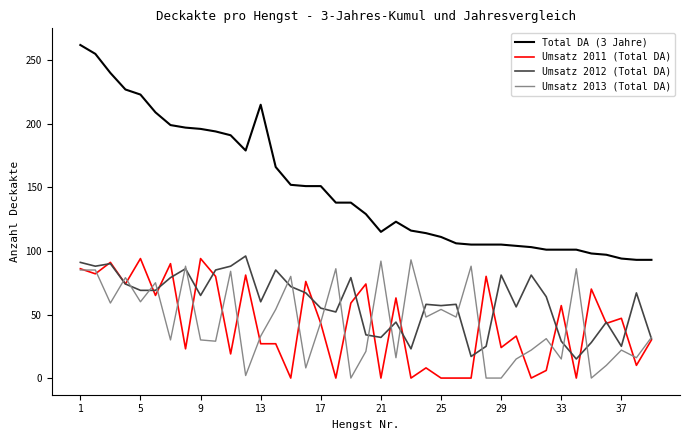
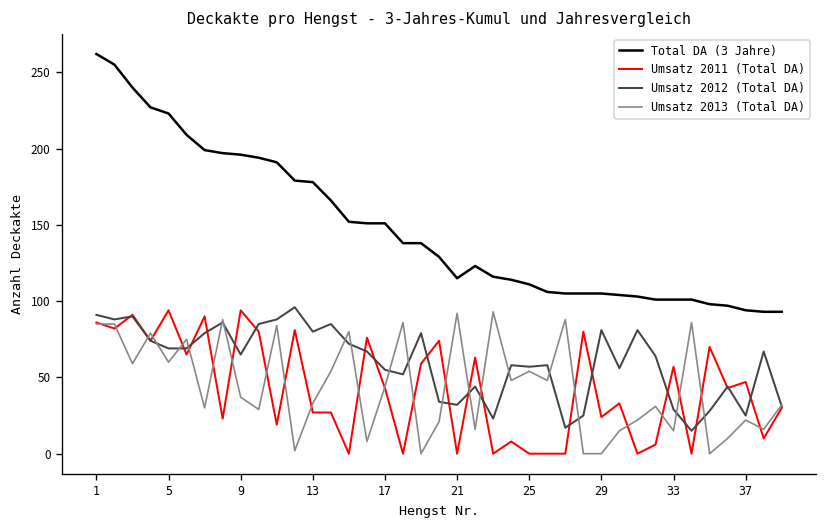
  {
    "Total DA (3 Jahre)": {
      "1": 262,
      "5": 223,
      "9": 196,
-     "13": 215,
+     "13": 178,
      "17": 151,
      "21": 115,
      "25": 111,
      "29": 105,
      "33": 101,
      "37": 94
    },
    "Umsatz 2011 (Total DA)": {
      "5": 94,
      "9": 94,
      "13": 27,
      "21": 0,
      "25": 0,
      "29": 24,
      "33": 57,
      "37": 47
    },
    "Umsatz 2012 (Total DA)": {
      "1": 91,
      "5": 69,
      "9": 65,
-     "13": 60,
+     "13": 80,
      "17": 55,
      "21": 32,
      "25": 57,
      "29": 81,
      "33": 29,
      "37": 25
    },
    "Umsatz 2013 (Total DA)": {
      "5": 60,
-     "9": 30,
+     "9": 37,
      "13": 33,
      "21": 92,
      "25": 54,
      "29": 0,
      "33": 15,
      "37": 22
    }
  }
